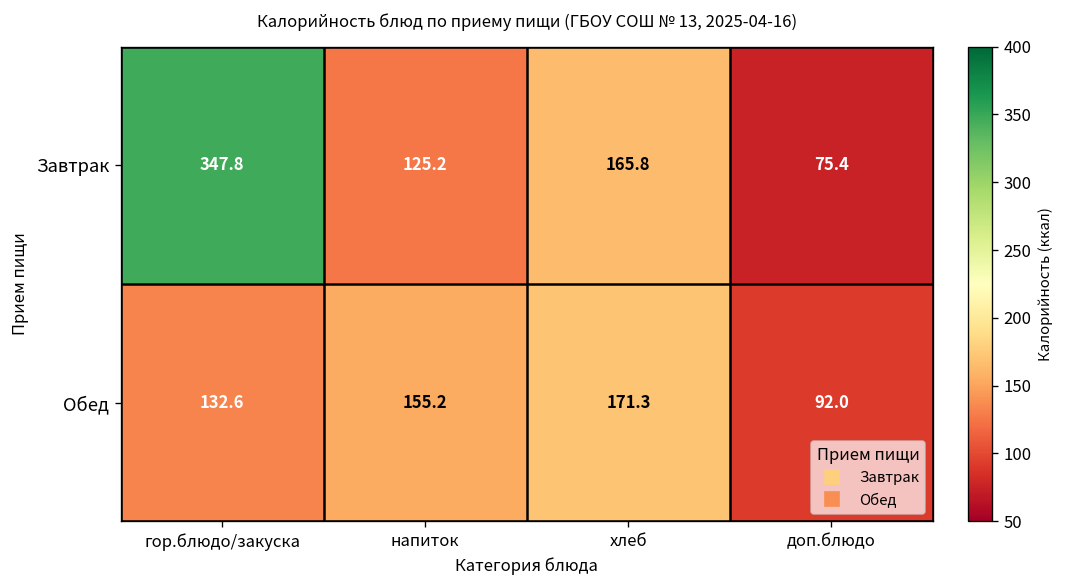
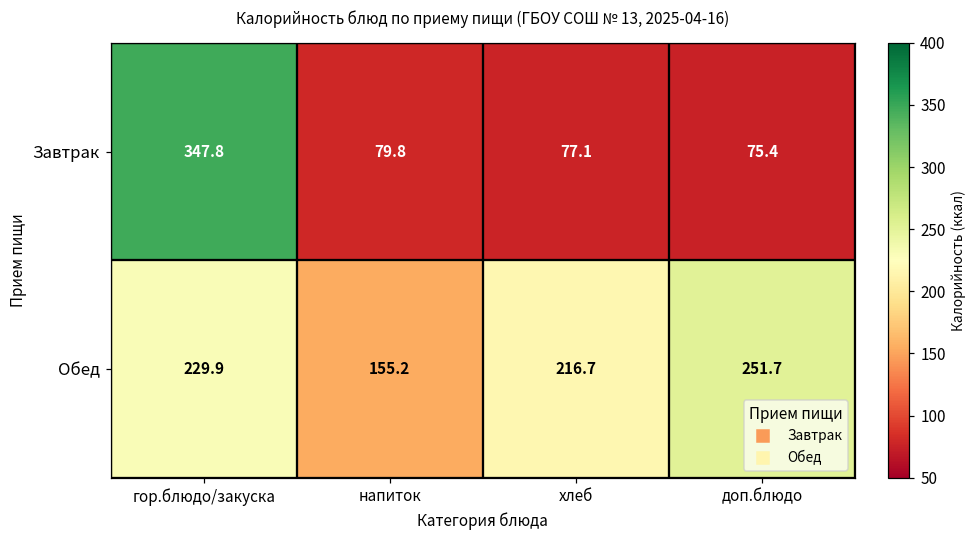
  {
    "Завтрак": {
      "гор.блюдо/закуска": 347.8,
-     "напиток": 125.2,
-     "хлеб": 165.8,
+     "напиток": 79.8,
+     "хлеб": 77.1,
      "доп.блюдо": 75.4
    },
    "Обед": {
-     "гор.блюдо/закуска": 132.6,
+     "гор.блюдо/закуска": 229.9,
      "напиток": 155.2,
-     "хлеб": 171.3,
-     "доп.блюдо": 92.0
+     "хлеб": 216.7,
+     "доп.блюдо": 251.7
    }
  }
